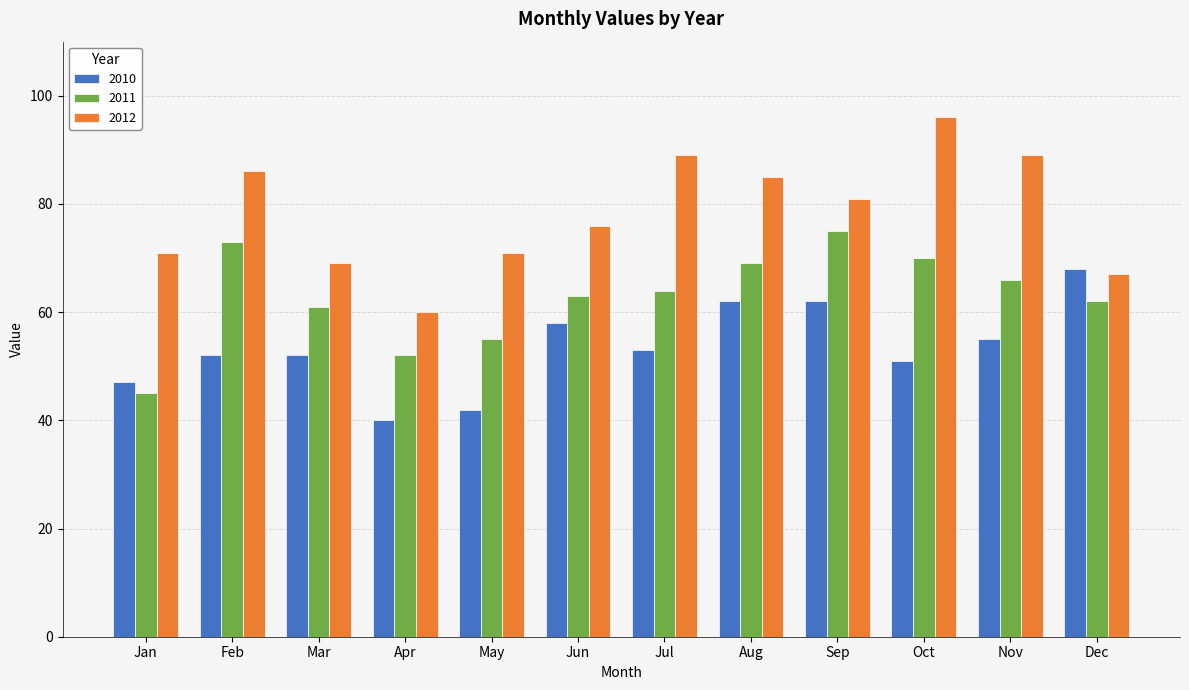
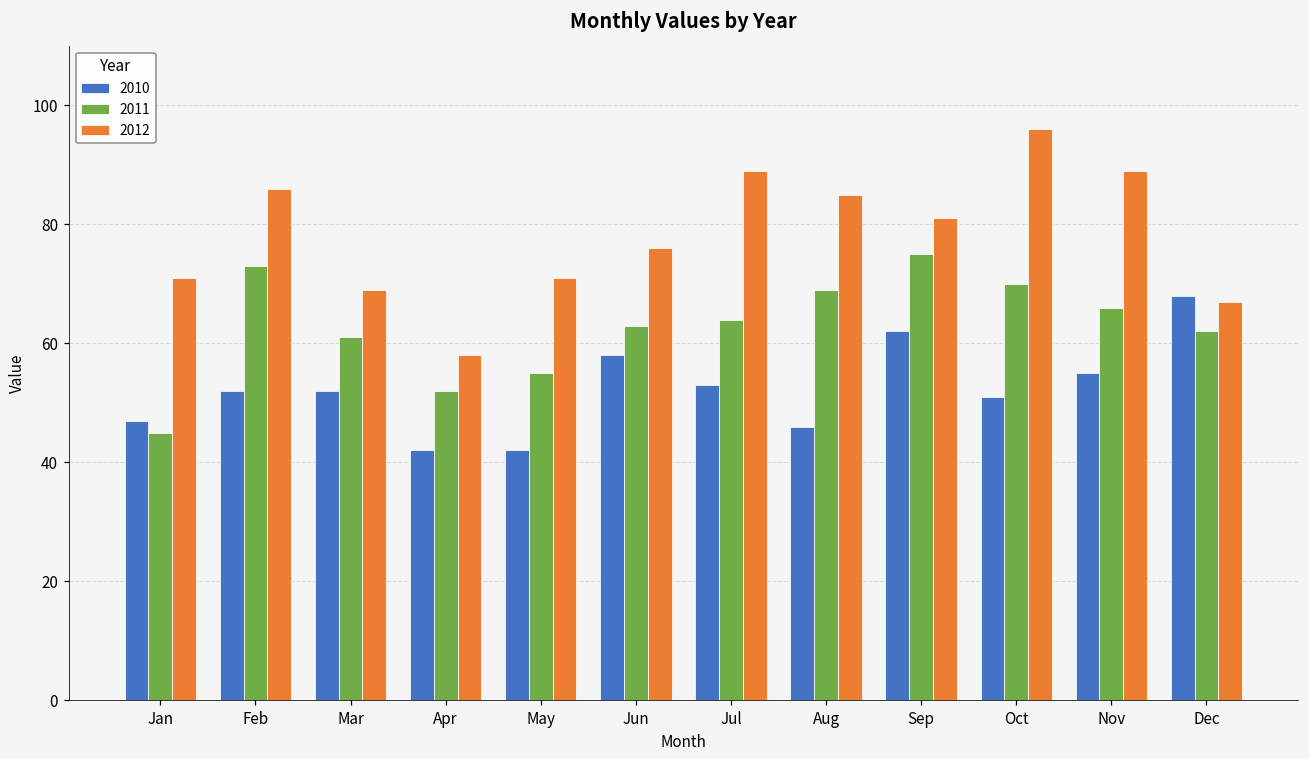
  {
    "2010": {
      "Jan": 47,
      "Feb": 52,
      "Mar": 52,
-     "Apr": 40,
+     "Apr": 42,
      "May": 42,
      "Jun": 58,
      "Jul": 53,
-     "Aug": 62,
+     "Aug": 46,
      "Sep": 62,
      "Oct": 51,
      "Nov": 55,
      "Dec": 68
    },
    "2011": {
      "Jan": 45,
      "Feb": 73,
      "Mar": 61,
      "Apr": 52,
      "May": 55,
      "Jun": 63,
      "Jul": 64,
      "Aug": 69,
      "Sep": 75,
      "Oct": 70,
      "Nov": 66,
      "Dec": 62
    },
    "2012": {
      "Jan": 71,
      "Feb": 86,
      "Mar": 69,
-     "Apr": 60,
+     "Apr": 58,
      "May": 71,
      "Jun": 76,
      "Jul": 89,
      "Aug": 85,
      "Sep": 81,
      "Oct": 96,
      "Nov": 89,
      "Dec": 67
    }
  }
